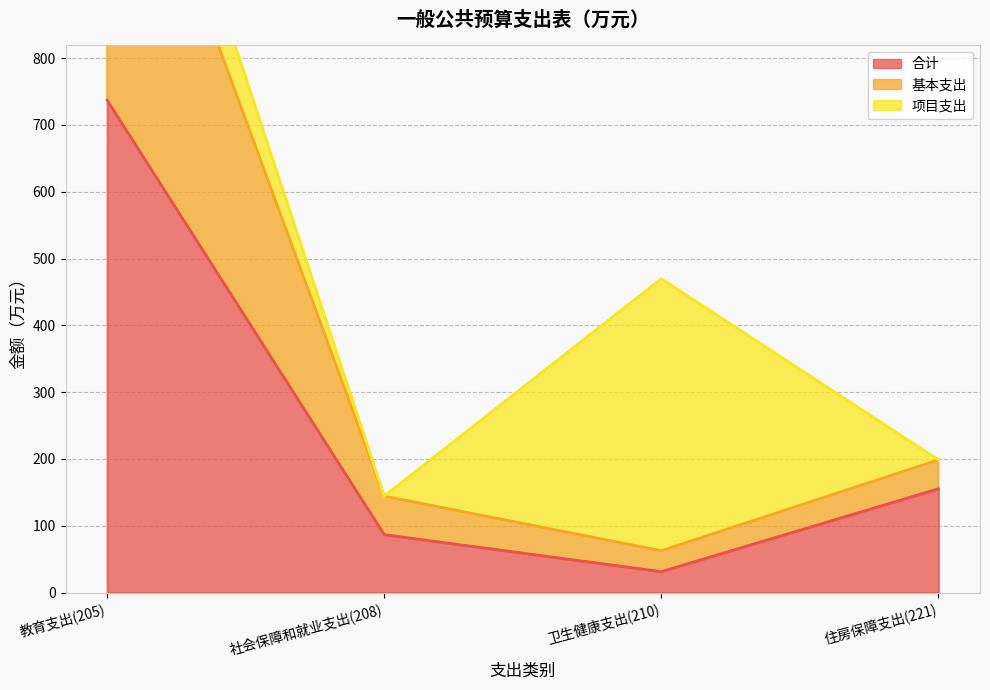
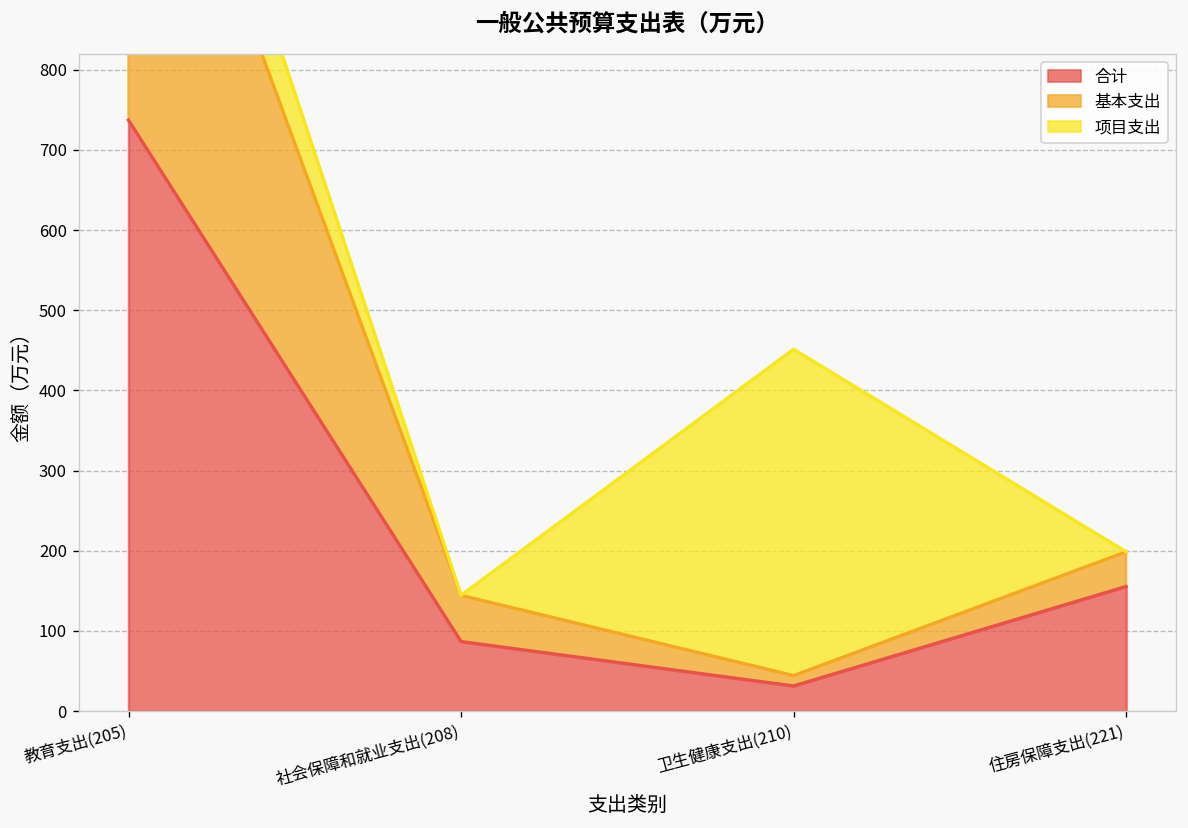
  {
    "合计": {
      "教育支出(205)": 740,
      "社会保障和就业支出(208)": 90,
      "卫生健康支出(210)": 30,
      "住房保障支出(221)": 160
    },
    "基本支出": {
-     "卫生健康支出(210)": 30
+     "卫生健康支出(210)": 10
    },
    "项目支出": {
      "卫生健康支出(210)": 410
    }
  }
